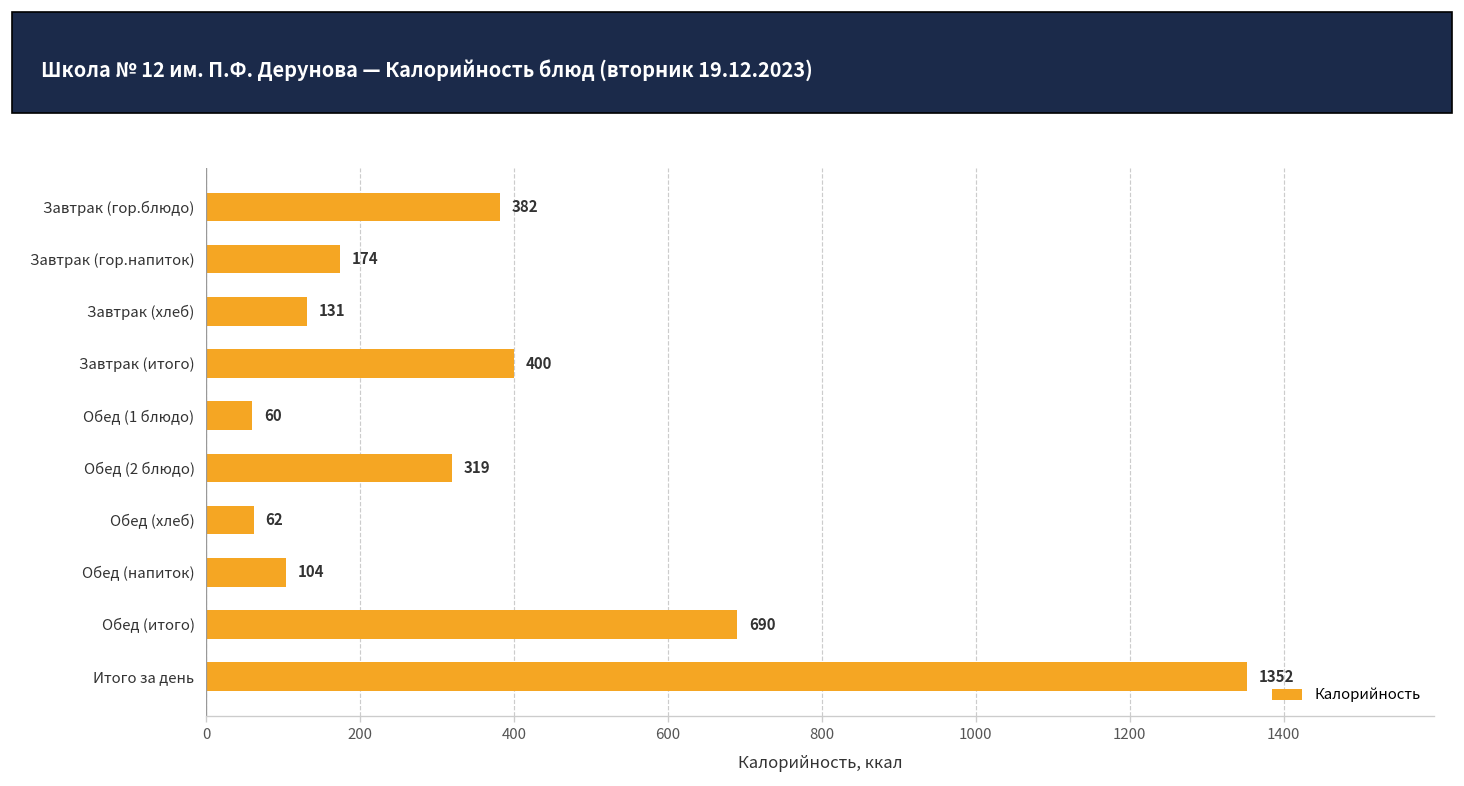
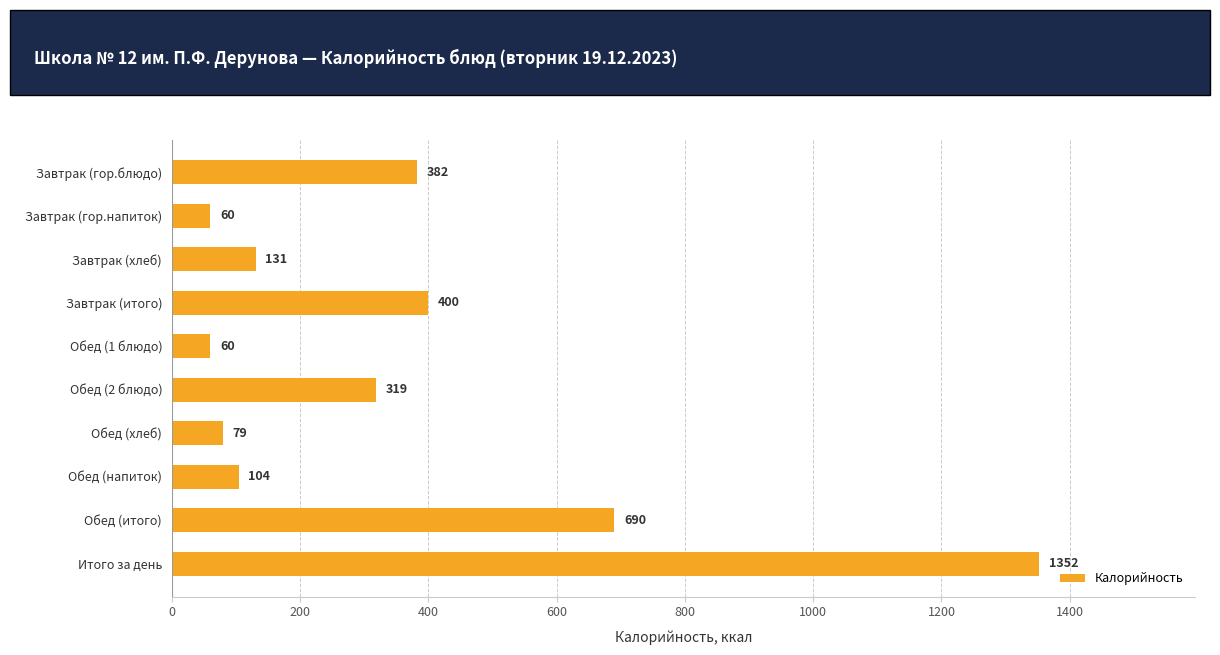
  {
    "Завтрак (гор.блюдо)": 382,
-   "Завтрак (гор.напиток)": 174,
+   "Завтрак (гор.напиток)": 60,
    "Завтрак (хлеб)": 131,
    "Завтрак (итого)": 400,
    "Обед (1 блюдо)": 60,
    "Обед (2 блюдо)": 319,
-   "Обед (хлеб)": 62,
+   "Обед (хлеб)": 79,
    "Обед (напиток)": 104,
    "Обед (итого)": 690,
    "Итого за день": 1352
  }
